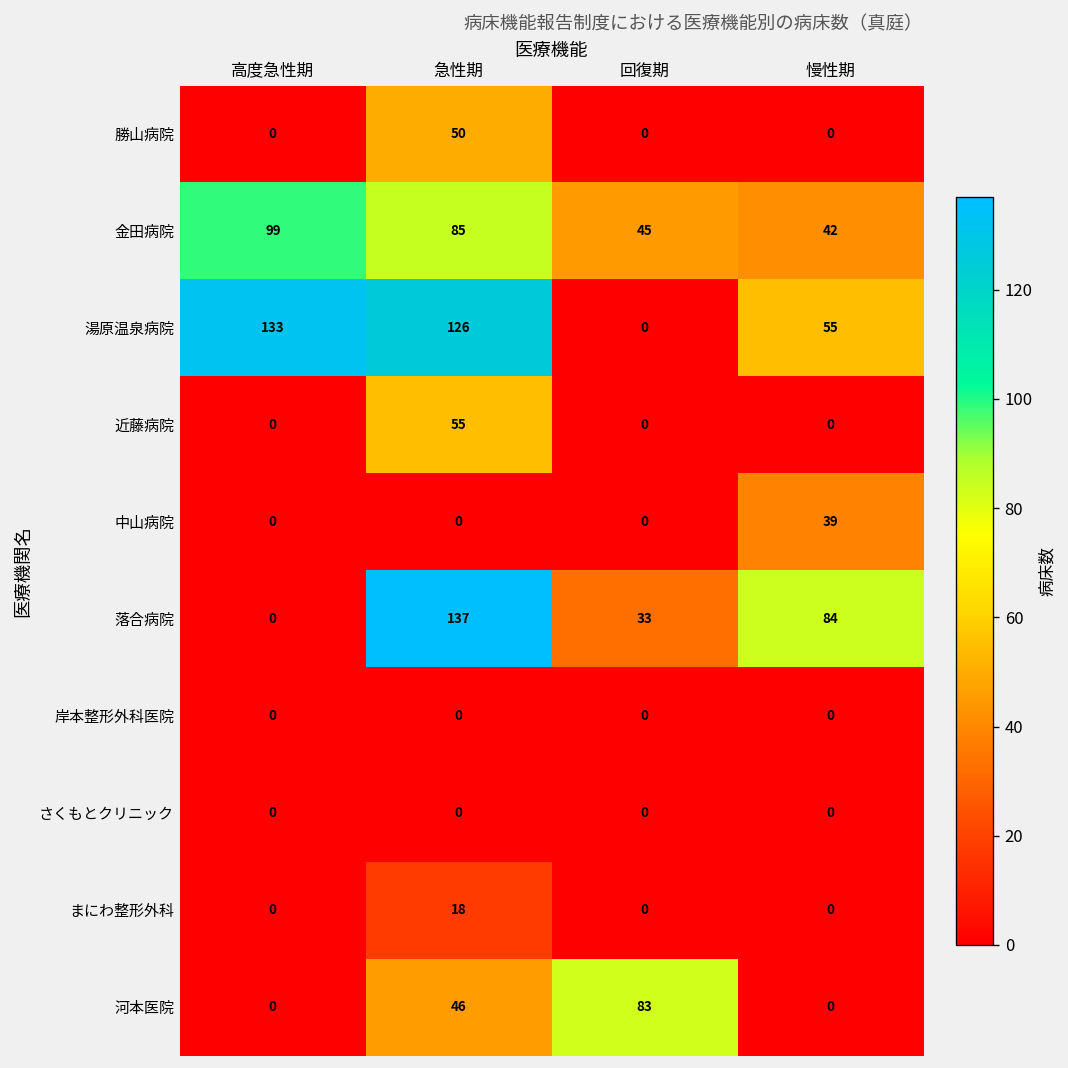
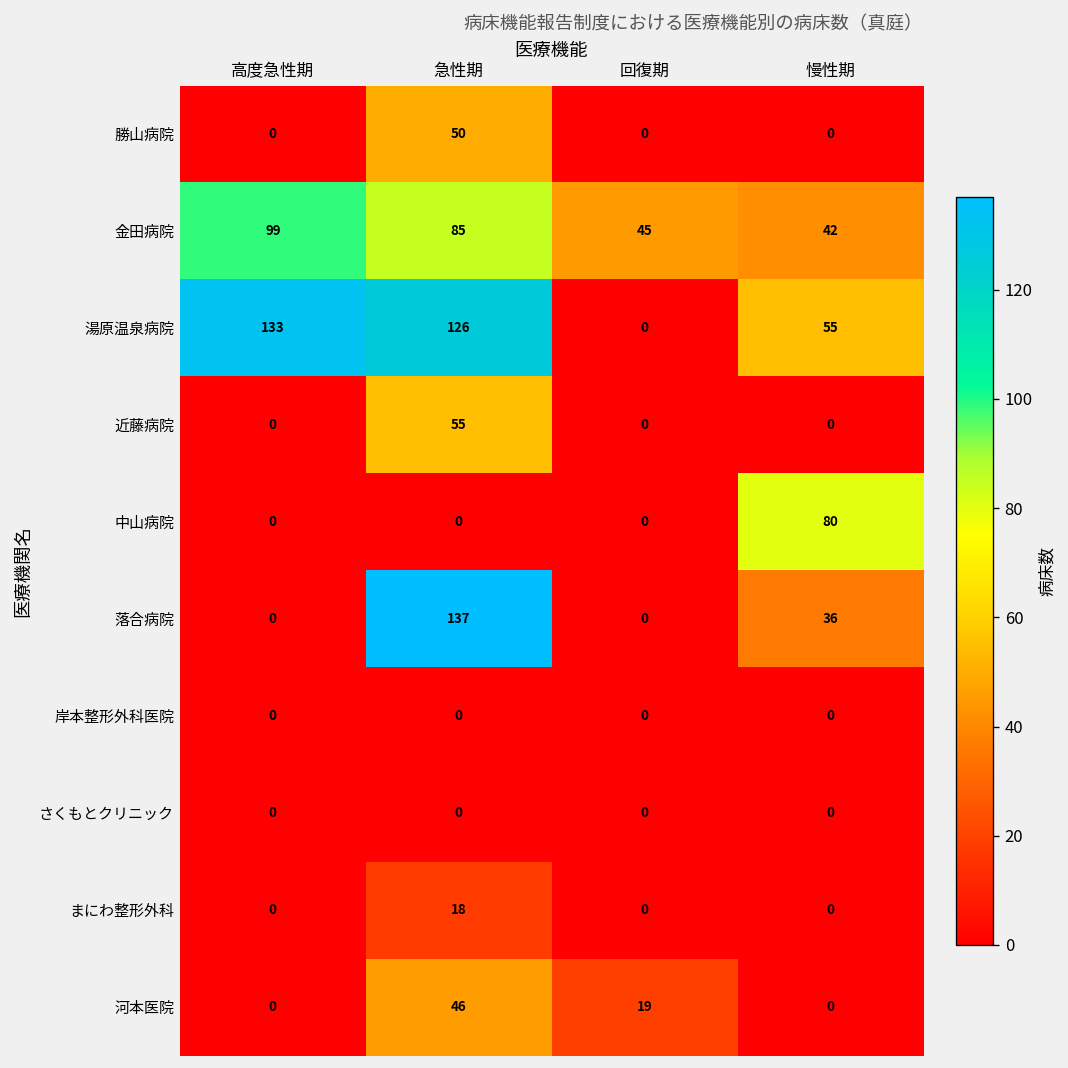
  {
    "勝山病院": {
      "高度急性期": 0,
      "急性期": 50,
      "回復期": 0,
      "慢性期": 0
    },
    "金田病院": {
      "高度急性期": 99,
      "急性期": 85,
      "回復期": 45,
      "慢性期": 42
    },
    "湯原温泉病院": {
      "高度急性期": 133,
      "急性期": 126,
      "回復期": 0,
      "慢性期": 55
    },
    "近藤病院": {
      "高度急性期": 0,
      "急性期": 55,
      "回復期": 0,
      "慢性期": 0
    },
    "中山病院": {
      "高度急性期": 0,
      "急性期": 0,
      "回復期": 0,
-     "慢性期": 39
+     "慢性期": 80
    },
    "落合病院": {
      "高度急性期": 0,
      "急性期": 137,
-     "回復期": 33,
-     "慢性期": 84
+     "回復期": 0,
+     "慢性期": 36
    },
    "岸本整形外科医院": {
      "高度急性期": 0,
      "急性期": 0,
      "回復期": 0,
      "慢性期": 0
    },
    "さくもとクリニック": {
      "高度急性期": 0,
      "急性期": 0,
      "回復期": 0,
      "慢性期": 0
    },
    "まにわ整形外科": {
      "高度急性期": 0,
      "急性期": 18,
      "回復期": 0,
      "慢性期": 0
    },
    "河本医院": {
      "高度急性期": 0,
      "急性期": 46,
-     "回復期": 83,
+     "回復期": 19,
      "慢性期": 0
    }
  }
